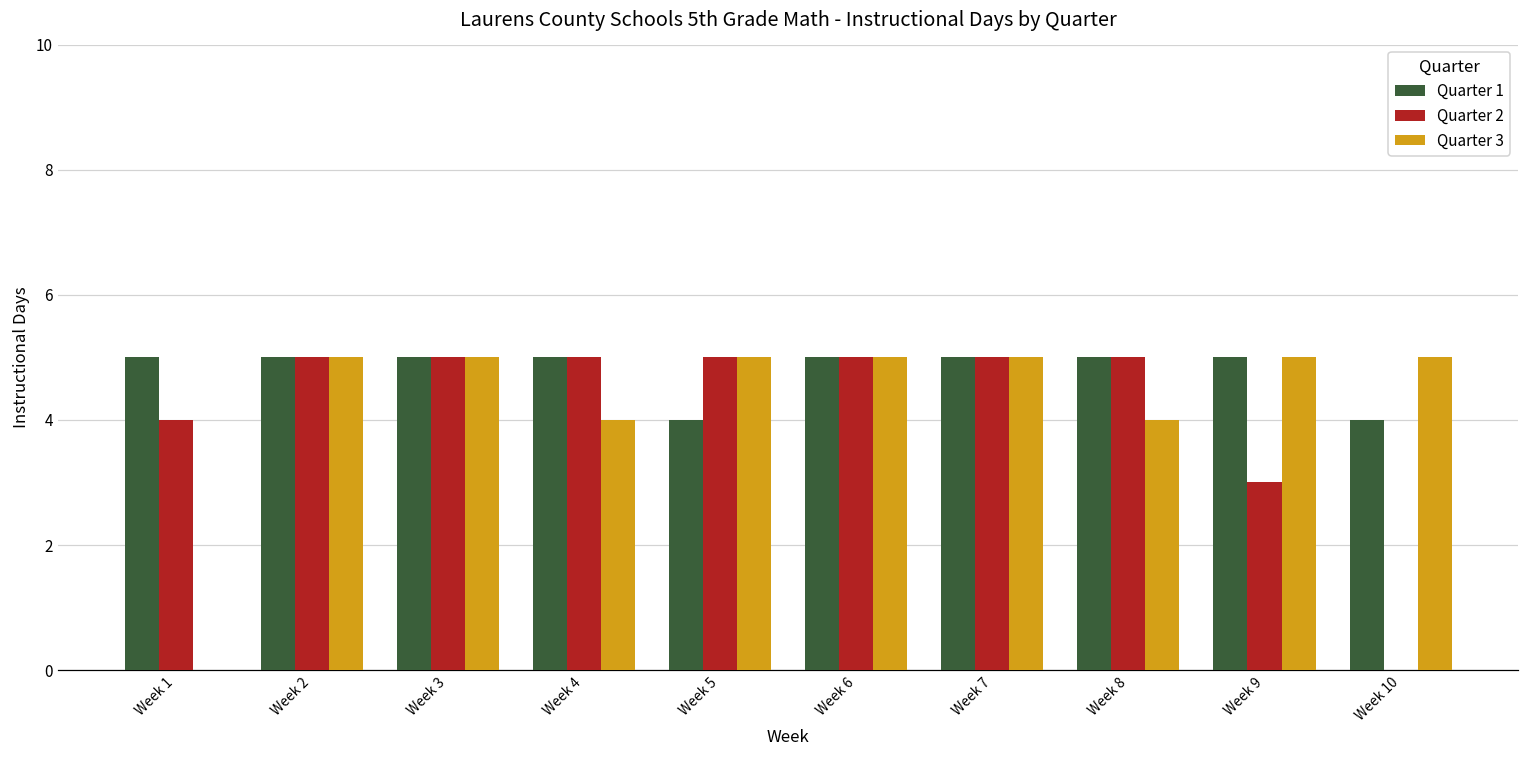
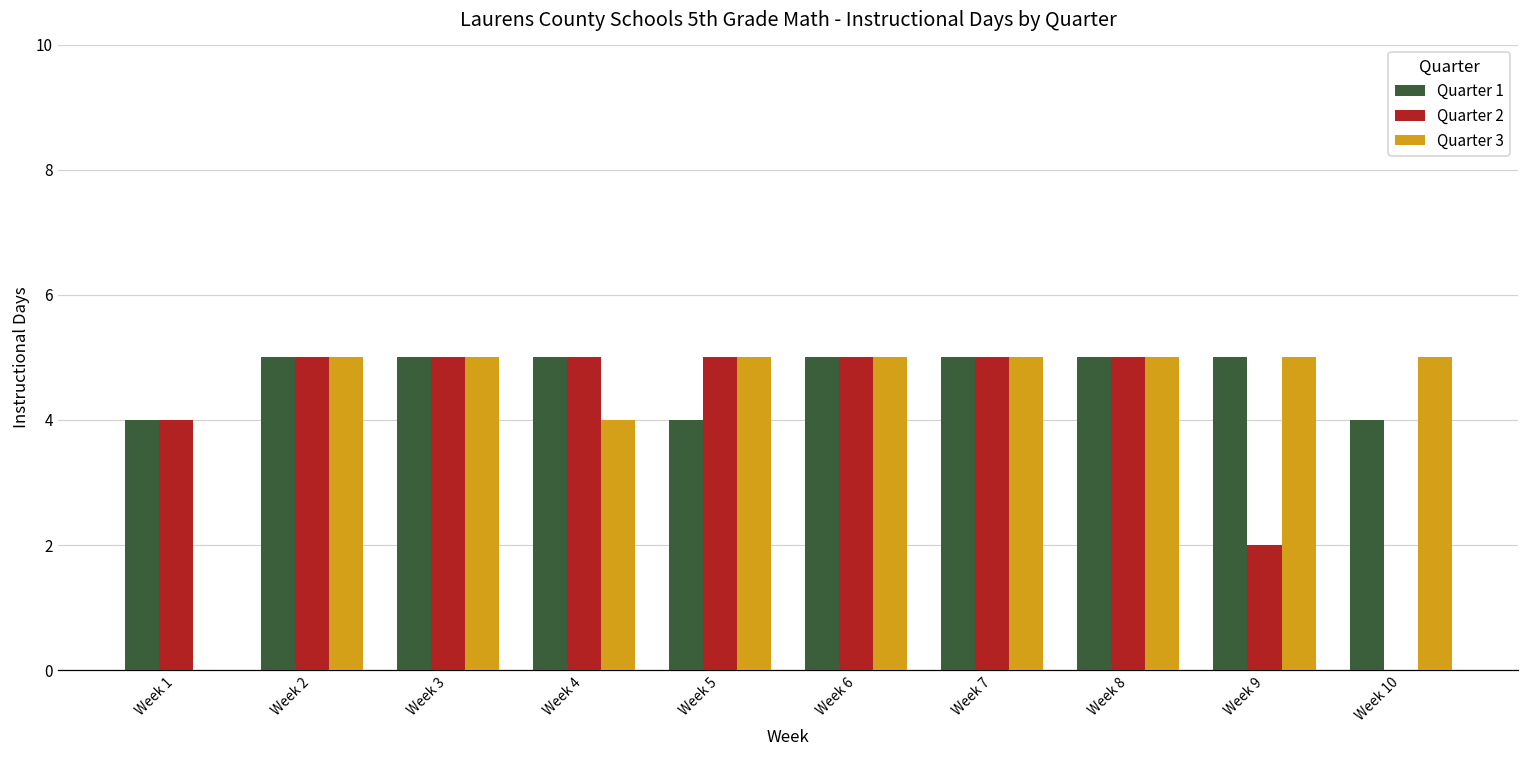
  {
    "Quarter 1": {
-     "Week 1": 5,
+     "Week 1": 4,
      "Week 2": 5,
      "Week 3": 5,
      "Week 4": 5,
      "Week 5": 4,
      "Week 6": 5,
      "Week 7": 5,
      "Week 8": 5,
      "Week 9": 5,
      "Week 10": 4
    },
    "Quarter 2": {
      "Week 1": 4,
      "Week 2": 5,
      "Week 3": 5,
      "Week 4": 5,
      "Week 5": 5,
      "Week 6": 5,
      "Week 7": 5,
      "Week 8": 5,
-     "Week 9": 3,
+     "Week 9": 2,
      "Week 10": 0
    },
    "Quarter 3": {
      "Week 1": 0,
      "Week 2": 5,
      "Week 3": 5,
      "Week 4": 4,
      "Week 5": 5,
      "Week 6": 5,
      "Week 7": 5,
-     "Week 8": 4,
+     "Week 8": 5,
      "Week 9": 5,
      "Week 10": 5
    }
  }
